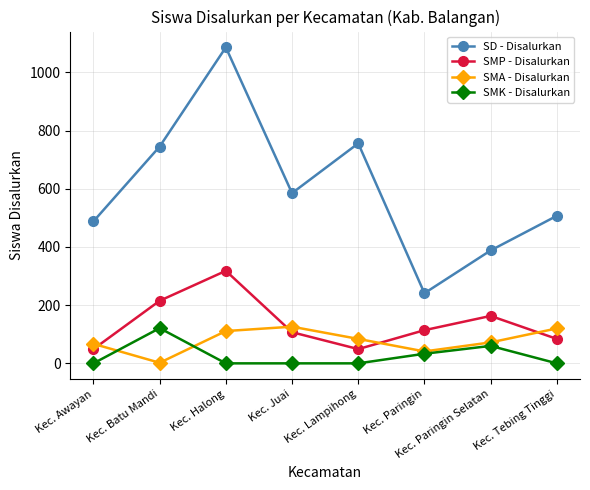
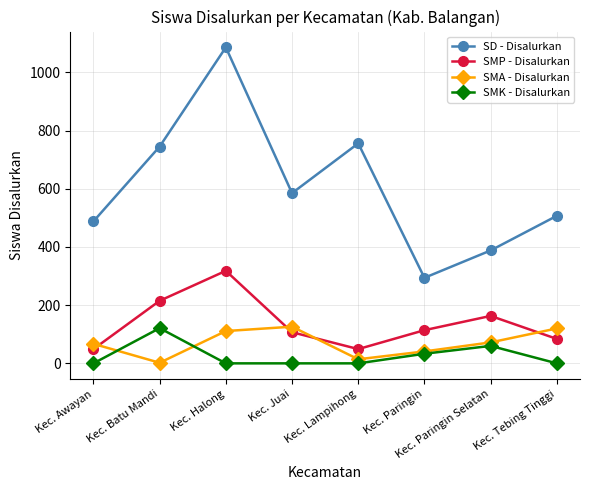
  {
    "SD - Disalurkan": {
      "Kec. Awayan": 490,
      "Kec. Batu Mandi": 750,
      "Kec. Halong": 1090,
      "Kec. Juai": 590,
      "Kec. Lampihong": 760,
-     "Kec. Paringin": 240,
+     "Kec. Paringin": 290,
      "Kec. Paringin Selatan": 390,
      "Kec. Tebing Tinggi": 510
    },
    "SMP - Disalurkan": {
      "Kec. Awayan": 50,
      "Kec. Batu Mandi": 220,
      "Kec. Halong": 320,
      "Kec. Juai": 110,
      "Kec. Lampihong": 50,
      "Kec. Paringin": 110,
      "Kec. Paringin Selatan": 160,
      "Kec. Tebing Tinggi": 80
    },
    "SMA - Disalurkan": {
      "Kec. Awayan": 70,
      "Kec. Batu Mandi": 0,
      "Kec. Halong": 110,
      "Kec. Juai": 130,
-     "Kec. Lampihong": 80,
+     "Kec. Lampihong": 10,
      "Kec. Paringin Selatan": 70,
      "Kec. Tebing Tinggi": 120
    },
    "SMK - Disalurkan": {
      "Kec. Awayan": 0,
      "Kec. Batu Mandi": 120,
      "Kec. Halong": 0,
      "Kec. Juai": 0,
      "Kec. Lampihong": 0,
      "Kec. Paringin Selatan": 60,
      "Kec. Tebing Tinggi": 0
    }
  }
